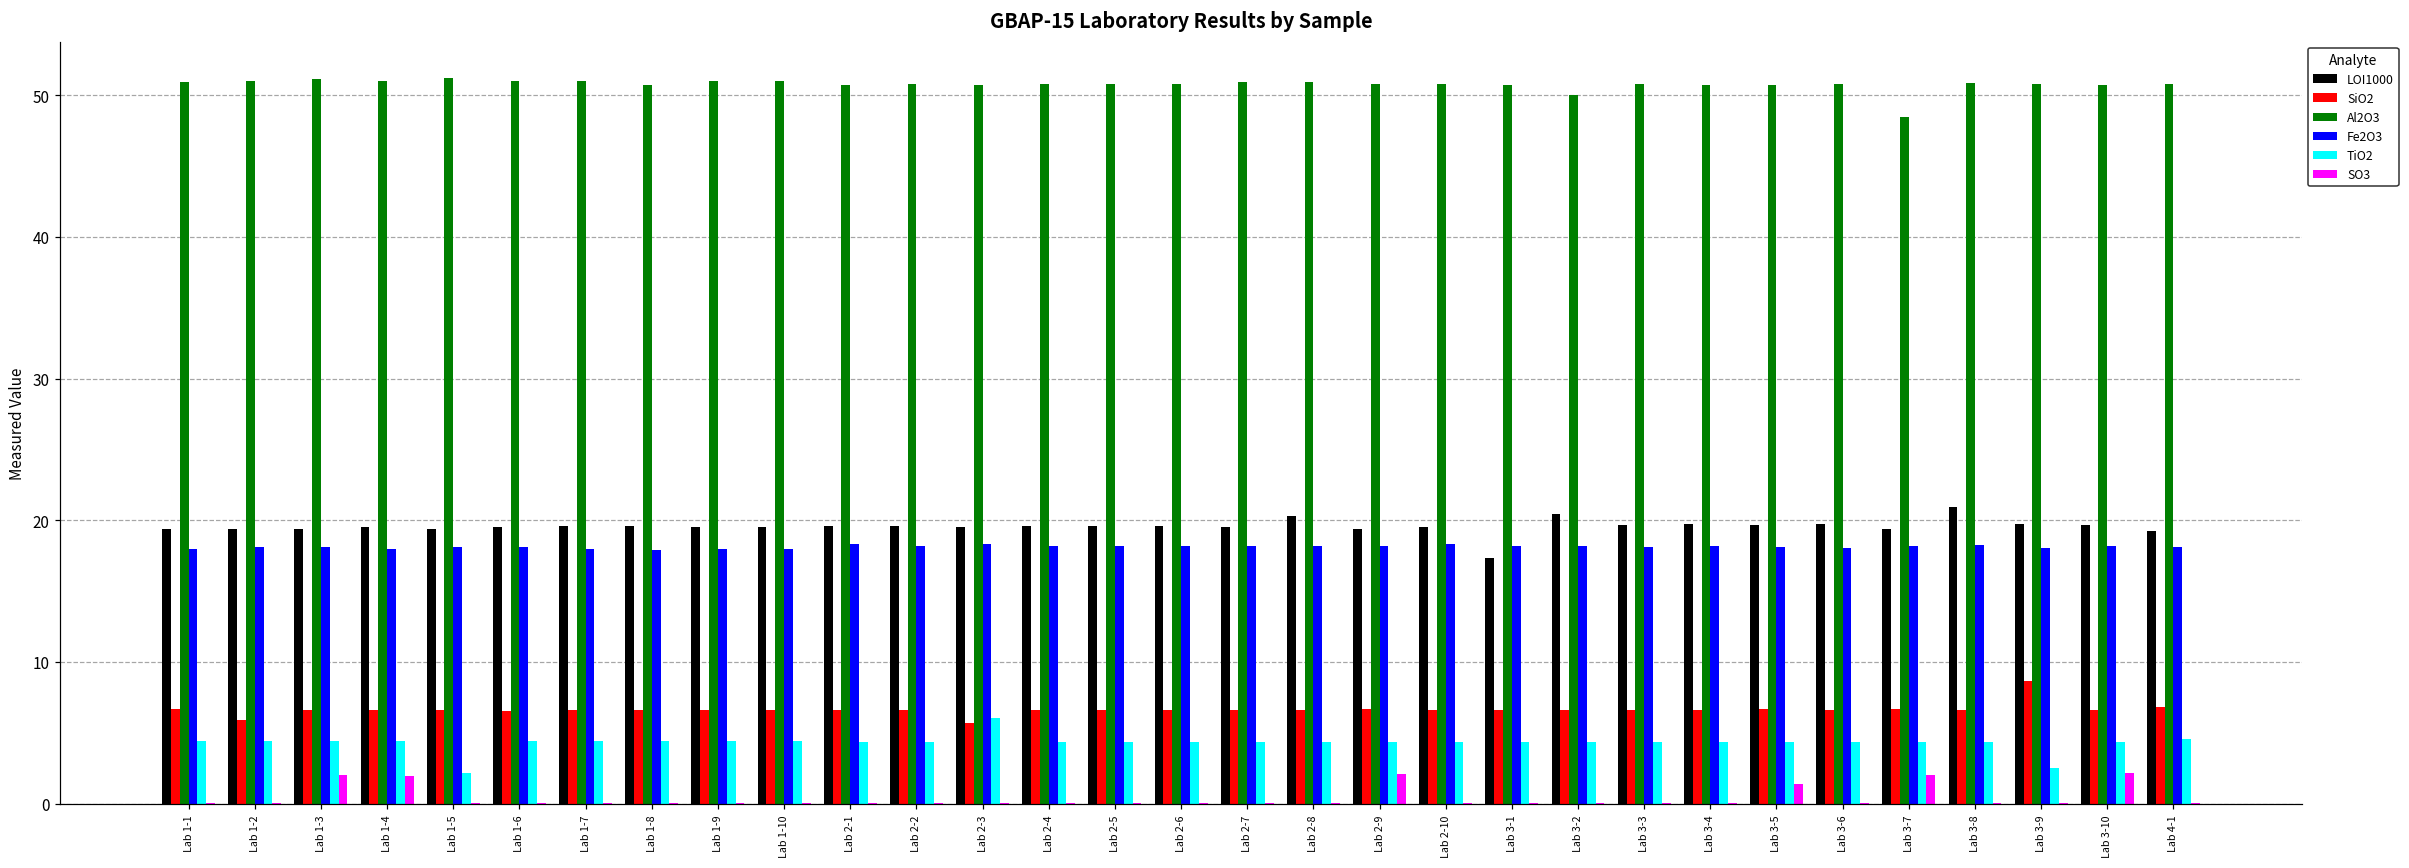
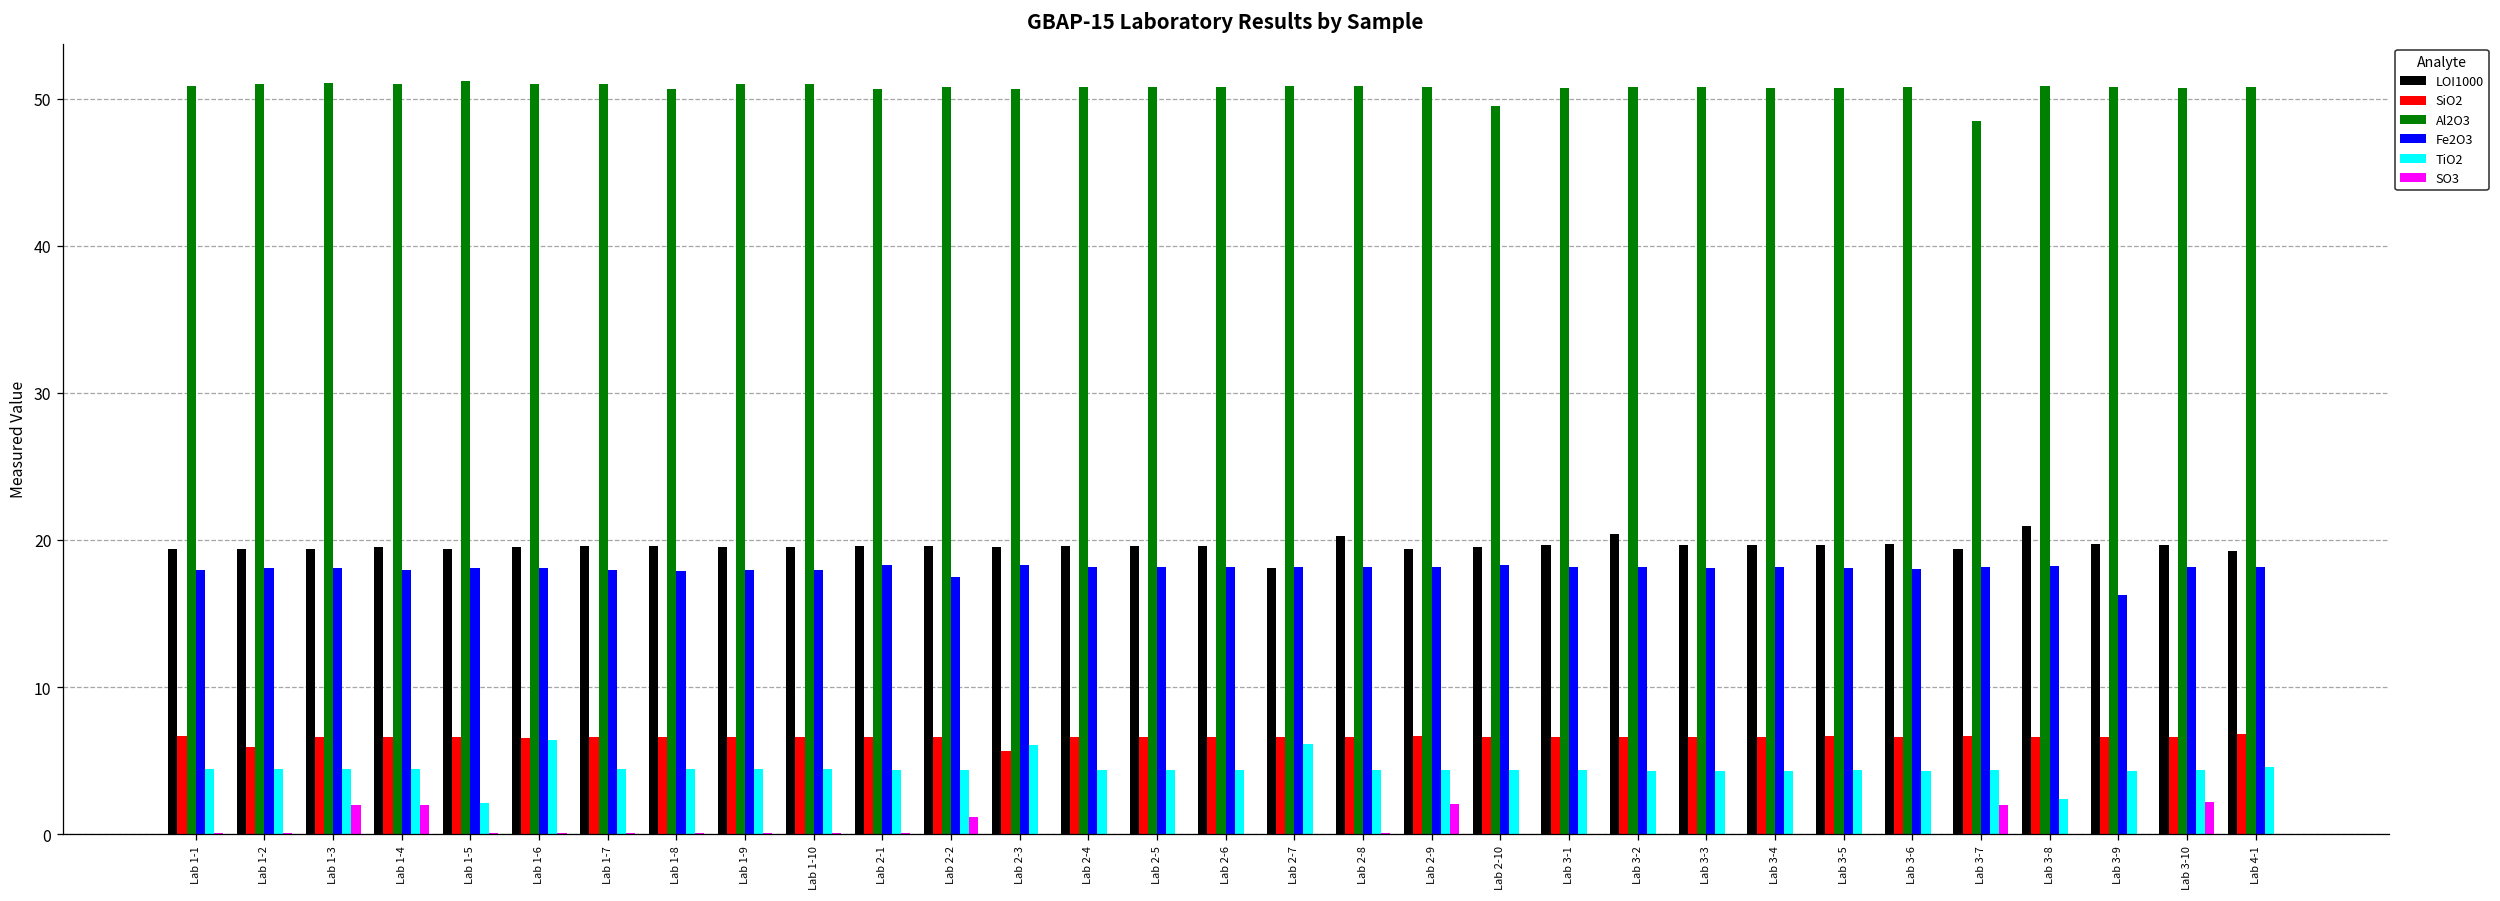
  {
    "LOI1000": {
      "Lab 1-1": 19.4,
      "Lab 1-2": 19.4,
      "Lab 1-3": 19.4,
      "Lab 1-4": 19.5,
      "Lab 1-5": 19.4,
      "Lab 1-6": 19.5,
      "Lab 1-7": 19.6,
      "Lab 1-8": 19.6,
      "Lab 1-9": 19.5,
      "Lab 1-10": 19.5,
      "Lab 2-1": 19.6,
      "Lab 2-2": 19.6,
      "Lab 2-3": 19.5,
      "Lab 2-4": 19.6,
      "Lab 2-5": 19.6,
      "Lab 2-6": 19.6,
-     "Lab 2-7": 19.5,
+     "Lab 2-7": 18.1,
      "Lab 2-8": 20.3,
      "Lab 2-9": 19.4,
      "Lab 2-10": 19.5,
-     "Lab 3-1": 17.3,
+     "Lab 3-1": 19.7,
      "Lab 3-2": 20.4,
      "Lab 3-3": 19.7,
      "Lab 3-4": 19.7,
      "Lab 3-5": 19.7,
      "Lab 3-6": 19.7,
      "Lab 3-7": 19.4,
      "Lab 3-8": 21.0,
      "Lab 3-9": 19.7,
      "Lab 3-10": 19.6,
      "Lab 4-1": 19.2
    },
    "SiO2": {
      "Lab 1-1": 6.7,
      "Lab 1-2": 5.9,
      "Lab 1-3": 6.6,
      "Lab 1-4": 6.6,
      "Lab 1-5": 6.6,
      "Lab 1-6": 6.6,
      "Lab 1-7": 6.6,
      "Lab 1-8": 6.6,
      "Lab 1-9": 6.6,
      "Lab 1-10": 6.6,
      "Lab 2-1": 6.6,
      "Lab 2-2": 6.6,
      "Lab 2-3": 5.7,
      "Lab 2-4": 6.6,
      "Lab 2-5": 6.6,
      "Lab 2-6": 6.6,
      "Lab 2-7": 6.6,
      "Lab 2-8": 6.6,
      "Lab 2-9": 6.7,
      "Lab 2-10": 6.6,
      "Lab 3-1": 6.6,
      "Lab 3-2": 6.6,
      "Lab 3-3": 6.6,
      "Lab 3-4": 6.6,
      "Lab 3-5": 6.7,
      "Lab 3-6": 6.6,
      "Lab 3-7": 6.7,
      "Lab 3-8": 6.6,
-     "Lab 3-9": 8.6,
+     "Lab 3-9": 6.6,
      "Lab 3-10": 6.6,
      "Lab 4-1": 6.8
    },
    "Al2O3": {
      "Lab 1-1": 50.9,
      "Lab 1-2": 51.0,
      "Lab 1-3": 51.1,
      "Lab 1-4": 51.0,
      "Lab 1-5": 51.2,
      "Lab 1-6": 51.0,
      "Lab 1-7": 51.0,
      "Lab 1-8": 50.7,
      "Lab 1-9": 51.0,
      "Lab 1-10": 51.0,
      "Lab 2-1": 50.7,
      "Lab 2-2": 50.8,
      "Lab 2-3": 50.7,
      "Lab 2-4": 50.8,
      "Lab 2-5": 50.8,
      "Lab 2-6": 50.8,
      "Lab 2-7": 50.9,
      "Lab 2-8": 50.9,
      "Lab 2-9": 50.8,
-     "Lab 2-10": 50.8,
+     "Lab 2-10": 49.5,
      "Lab 3-1": 50.7,
-     "Lab 3-2": 50.0,
+     "Lab 3-2": 50.8,
      "Lab 3-3": 50.8,
      "Lab 3-4": 50.7,
      "Lab 3-5": 50.7,
      "Lab 3-6": 50.8,
      "Lab 3-7": 48.5,
      "Lab 3-8": 50.9,
      "Lab 3-9": 50.8,
      "Lab 3-10": 50.7,
      "Lab 4-1": 50.8
    },
    "Fe2O3": {
      "Lab 1-1": 18.0,
      "Lab 1-2": 18.1,
      "Lab 1-3": 18.1,
      "Lab 1-4": 18.0,
      "Lab 1-5": 18.1,
      "Lab 1-6": 18.1,
      "Lab 1-7": 18.0,
      "Lab 1-8": 17.9,
      "Lab 1-9": 18.0,
      "Lab 1-10": 18.0,
      "Lab 2-1": 18.3,
-     "Lab 2-2": 18.2,
+     "Lab 2-2": 17.5,
      "Lab 2-3": 18.3,
      "Lab 2-4": 18.2,
      "Lab 2-5": 18.2,
      "Lab 2-6": 18.2,
      "Lab 2-7": 18.2,
      "Lab 2-8": 18.2,
      "Lab 2-9": 18.2,
      "Lab 2-10": 18.3,
      "Lab 3-1": 18.2,
      "Lab 3-2": 18.2,
      "Lab 3-3": 18.1,
      "Lab 3-4": 18.2,
      "Lab 3-5": 18.1,
      "Lab 3-6": 18.1,
      "Lab 3-7": 18.2,
      "Lab 3-8": 18.3,
-     "Lab 3-9": 18.1,
+     "Lab 3-9": 16.3,
      "Lab 3-10": 18.2,
      "Lab 4-1": 18.1
    },
    "TiO2": {
      "Lab 1-1": 4.4,
      "Lab 1-2": 4.4,
      "Lab 1-3": 4.5,
      "Lab 1-4": 4.4,
      "Lab 1-5": 2.1,
-     "Lab 1-6": 4.5,
+     "Lab 1-6": 6.4,
      "Lab 1-7": 4.4,
      "Lab 1-8": 4.4,
      "Lab 1-9": 4.4,
      "Lab 1-10": 4.4,
      "Lab 2-1": 4.4,
      "Lab 2-2": 4.4,
      "Lab 2-3": 6.1,
      "Lab 2-4": 4.4,
      "Lab 2-5": 4.4,
      "Lab 2-6": 4.4,
-     "Lab 2-7": 4.4,
+     "Lab 2-7": 6.1,
      "Lab 2-8": 4.4,
      "Lab 2-9": 4.4,
      "Lab 2-10": 4.4,
      "Lab 3-1": 4.3,
      "Lab 3-2": 4.3,
      "Lab 3-3": 4.3,
      "Lab 3-4": 4.3,
      "Lab 3-5": 4.4,
      "Lab 3-6": 4.3,
      "Lab 3-7": 4.4,
-     "Lab 3-8": 4.4,
-     "Lab 3-9": 2.5,
+     "Lab 3-8": 2.4,
+     "Lab 3-9": 4.3,
      "Lab 3-10": 4.3,
      "Lab 4-1": 4.6
    },
    "SO3": {
      "Lab 1-3": 2.0,
      "Lab 1-4": 2.0,
-     "Lab 2-2": 0.1,
+     "Lab 2-2": 1.2,
      "Lab 2-9": 2.1,
-     "Lab 3-5": 1.4,
+     "Lab 3-5": 0.1,
      "Lab 3-7": 2.0,
      "Lab 3-10": 2.2
    }
  }
